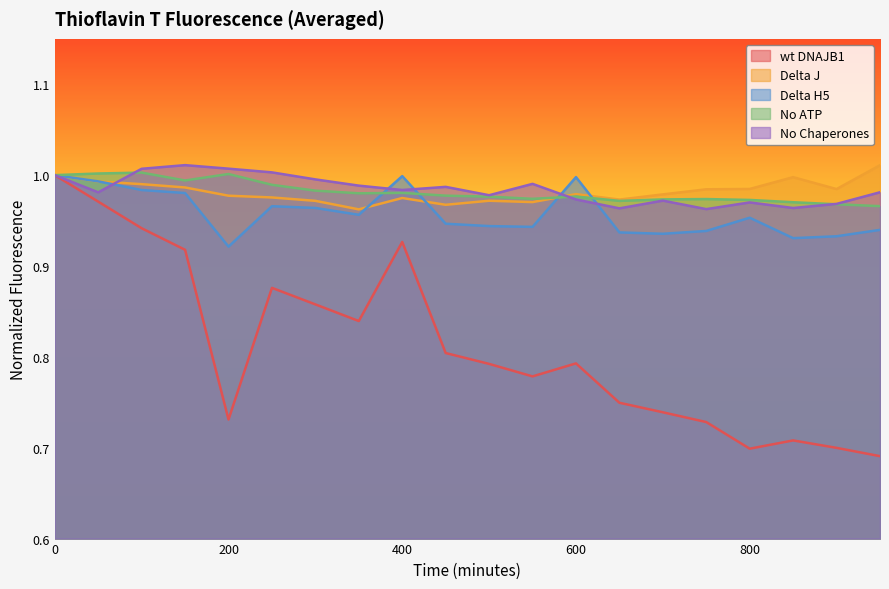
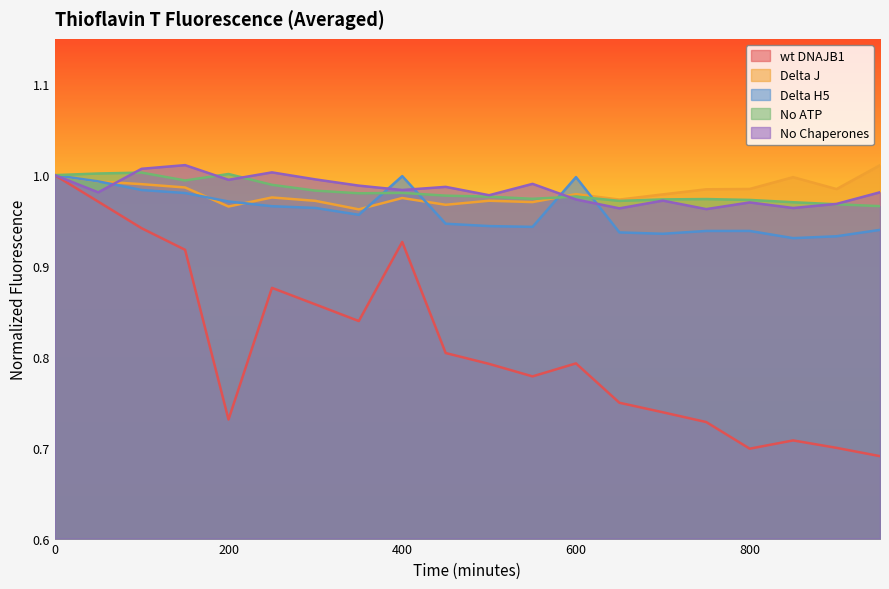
  {
    "wt DNAJB1": {
      "200": 0.73,
      "400": 0.93,
      "600": 0.79,
      "800": 0.70
    },
    "Delta J": {
-     "200": 0.98,
+     "200": 0.97,
      "400": 0.97,
      "800": 0.98
    },
    "Delta H5": {
-     "200": 0.92,
+     "200": 0.97,
      "400": 1.00,
      "600": 1.00,
-     "800": 0.95
+     "800": 0.94
    },
    "No ATP": {
      "200": 1.00,
      "400": 0.98
    },
    "No Chaperones": {
-     "200": 1.01,
+     "200": 0.99,
      "400": 0.98,
      "600": 0.97
    }
  }
